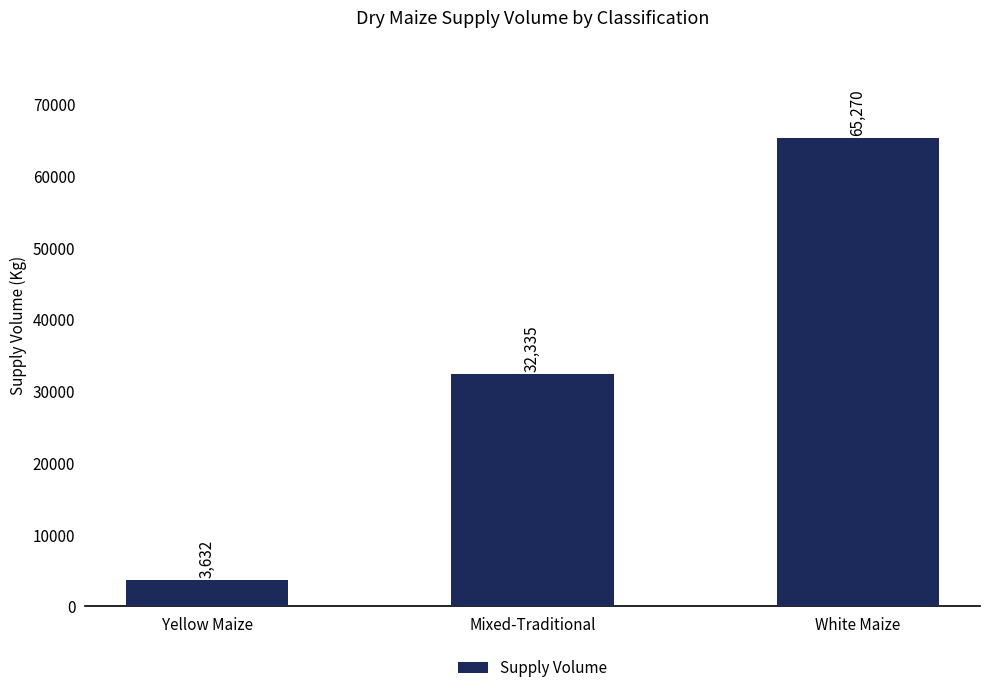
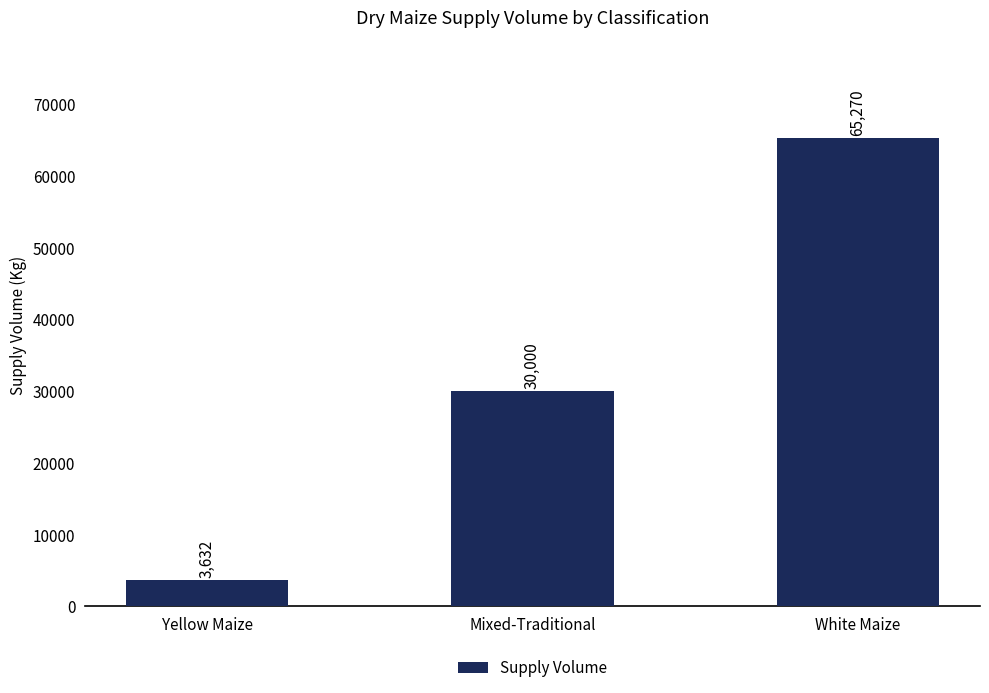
  {
    "Yellow Maize": "3,632",
-   "Mixed-Traditional": "32,335",
+   "Mixed-Traditional": "30,000",
    "White Maize": "65,270"
  }
